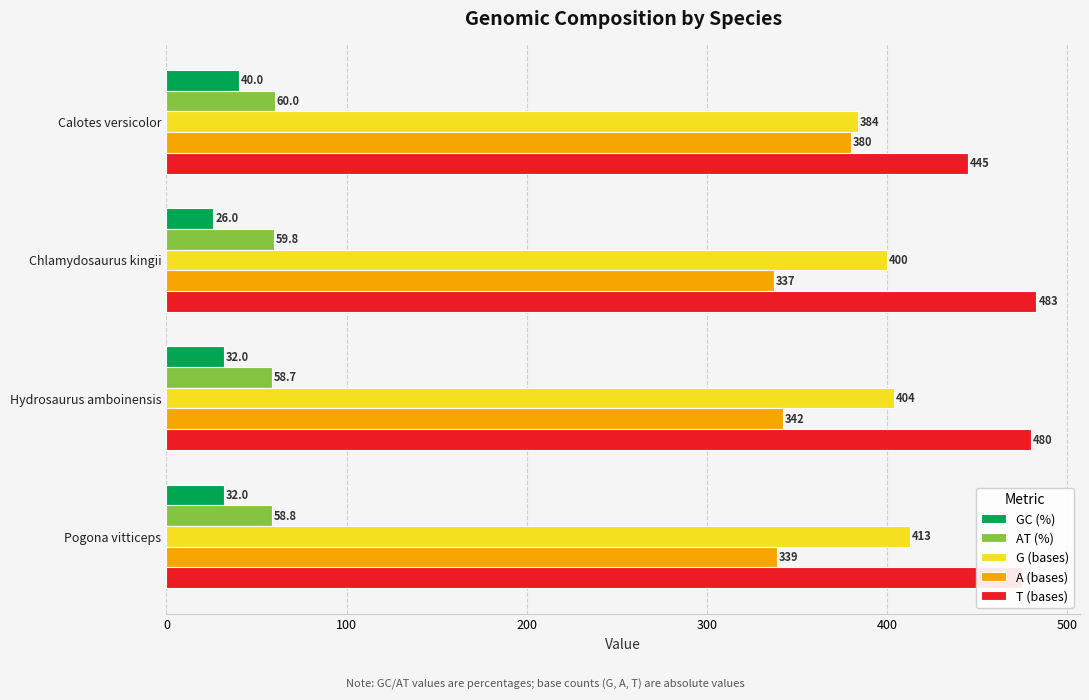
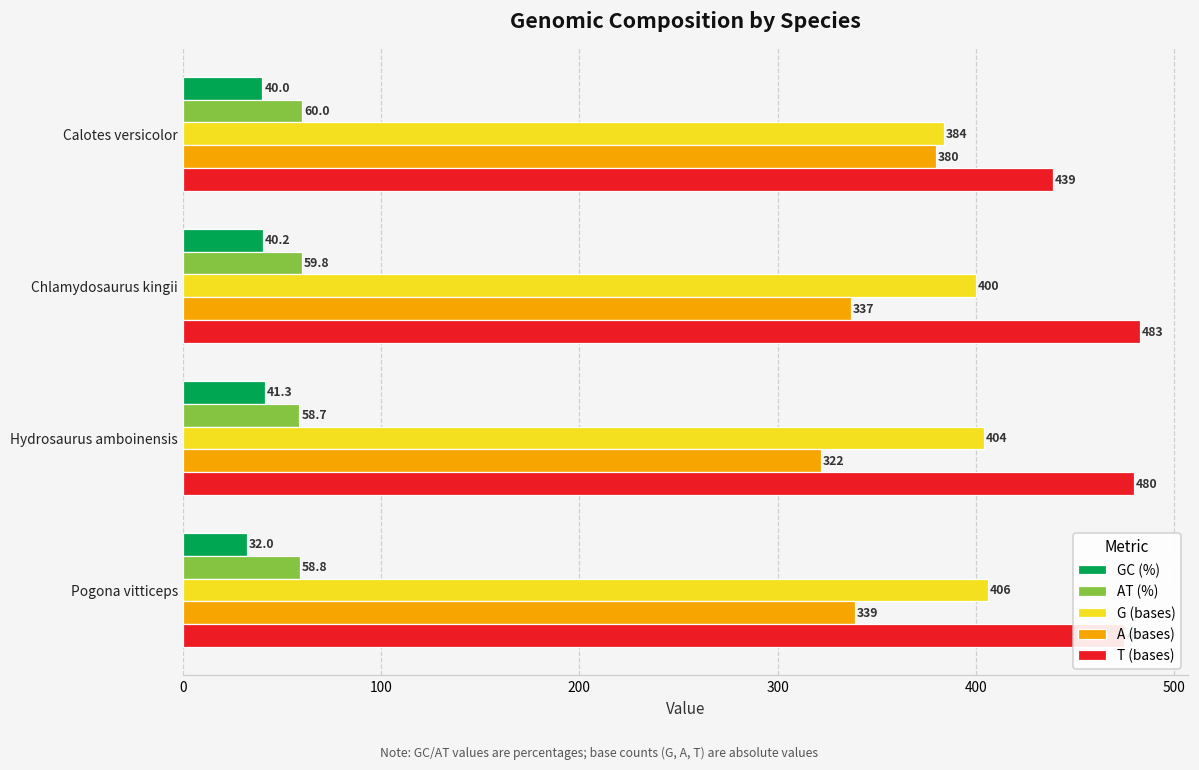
  {
    "GC (%)": {
      "Calotes versicolor": 40.0,
-     "Chlamydosaurus kingii": 26.0,
-     "Hydrosaurus amboinensis": 32.0,
+     "Chlamydosaurus kingii": 40.2,
+     "Hydrosaurus amboinensis": 41.3,
      "Pogona vitticeps": 32.0
    },
    "AT (%)": {
      "Calotes versicolor": 60.0,
      "Chlamydosaurus kingii": 59.8,
      "Hydrosaurus amboinensis": 58.7,
      "Pogona vitticeps": 58.8
    },
    "G (bases)": {
      "Calotes versicolor": 384,
      "Chlamydosaurus kingii": 400,
      "Hydrosaurus amboinensis": 404,
-     "Pogona vitticeps": 413
+     "Pogona vitticeps": 406
    },
    "A (bases)": {
      "Calotes versicolor": 380,
      "Chlamydosaurus kingii": 337,
-     "Hydrosaurus amboinensis": 342,
+     "Hydrosaurus amboinensis": 322,
      "Pogona vitticeps": 339
    },
    "T (bases)": {
-     "Calotes versicolor": 445,
+     "Calotes versicolor": 439,
      "Chlamydosaurus kingii": 483,
      "Hydrosaurus amboinensis": 480
    }
  }
